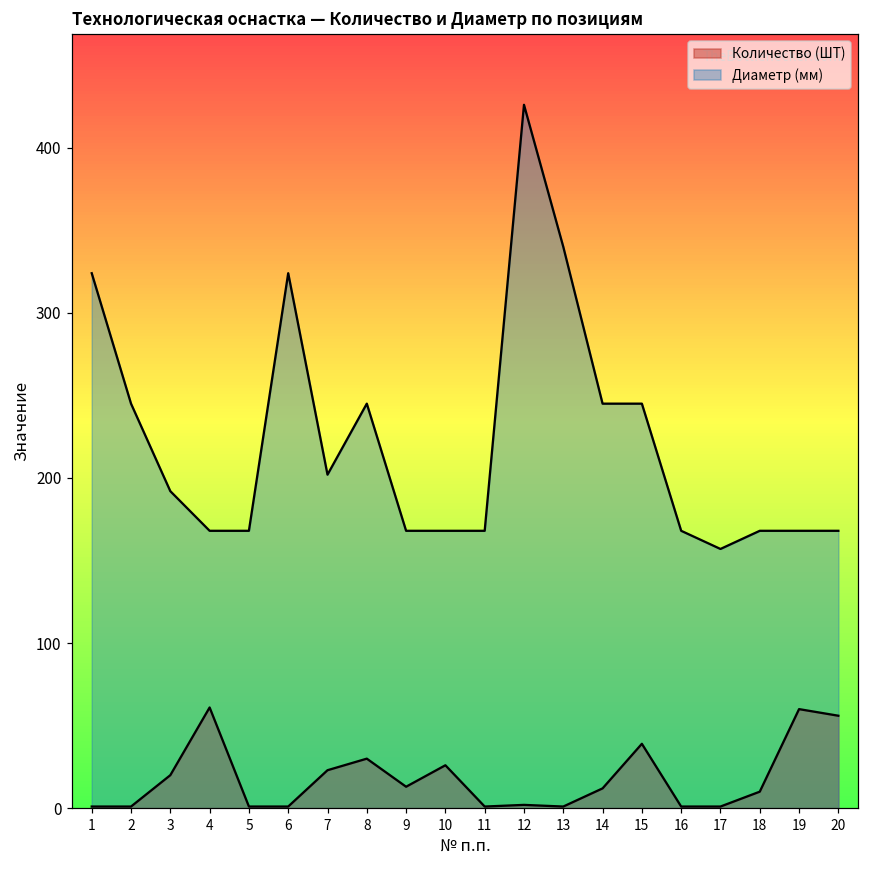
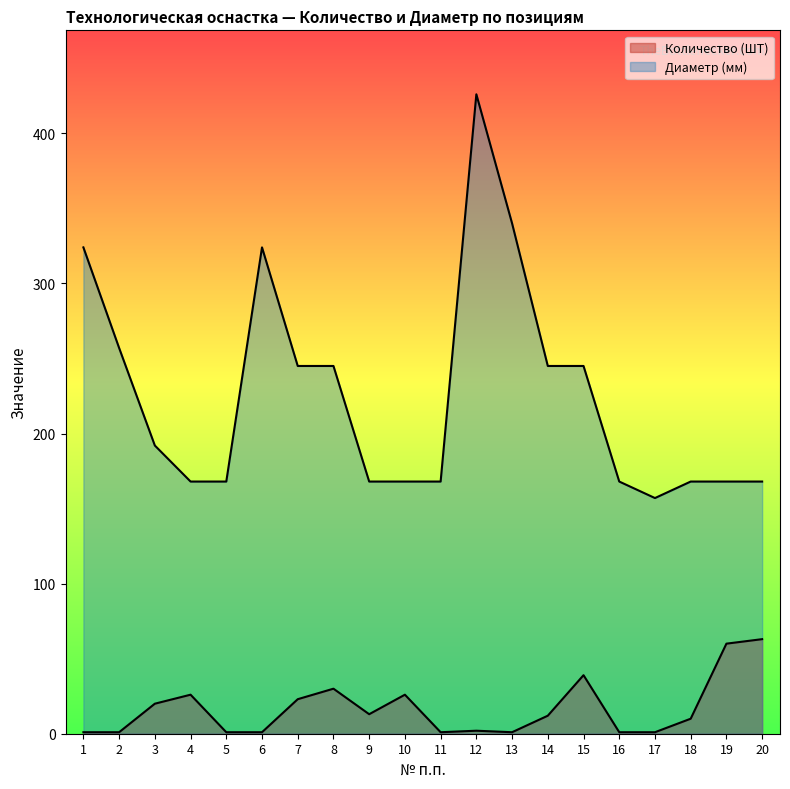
  {
    "Количество (ШТ)": {
      "1": 1,
      "2": 1,
      "3": 20,
-     "4": 61,
+     "4": 26,
      "5": 1,
      "6": 1,
      "7": 23,
      "8": 30,
      "9": 13,
      "10": 26,
      "11": 1,
      "12": 2,
      "13": 1,
      "14": 12,
      "15": 39,
      "16": 1,
      "17": 1,
      "18": 10,
      "19": 60,
-     "20": 56
+     "20": 63
    },
    "Диаметр (мм)": {
      "1": 324,
-     "2": 245,
+     "2": 257,
      "3": 192,
      "4": 168,
      "5": 168,
      "6": 324,
-     "7": 202,
+     "7": 245,
      "8": 245,
      "9": 168,
      "10": 168,
      "11": 168,
      "12": 426,
      "13": 340,
      "14": 245,
      "15": 245,
      "16": 168,
      "17": 157,
      "18": 168,
      "19": 168,
      "20": 168
    }
  }
